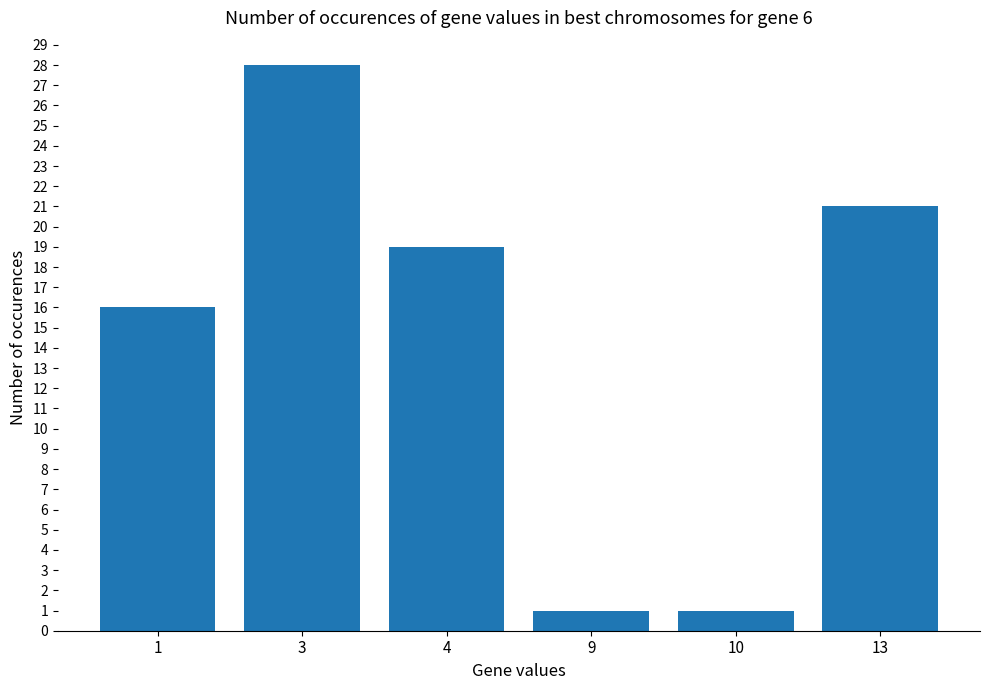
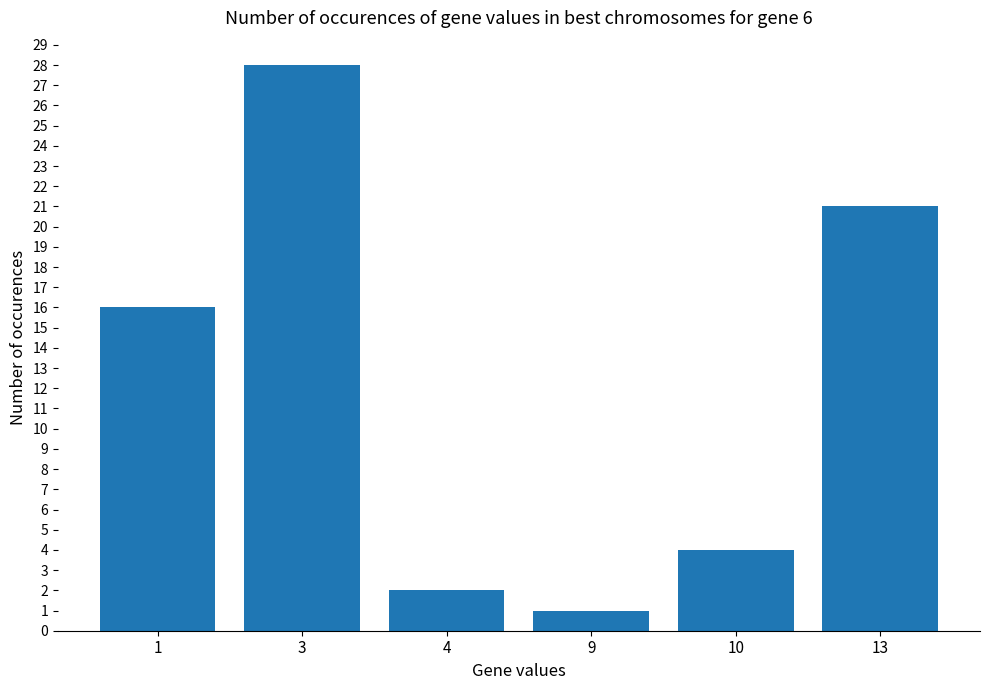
  {
    "1": 16,
    "3": 28,
-   "4": 19,
+   "4": 2,
    "9": 1,
-   "10": 1,
+   "10": 4,
    "13": 21
  }
